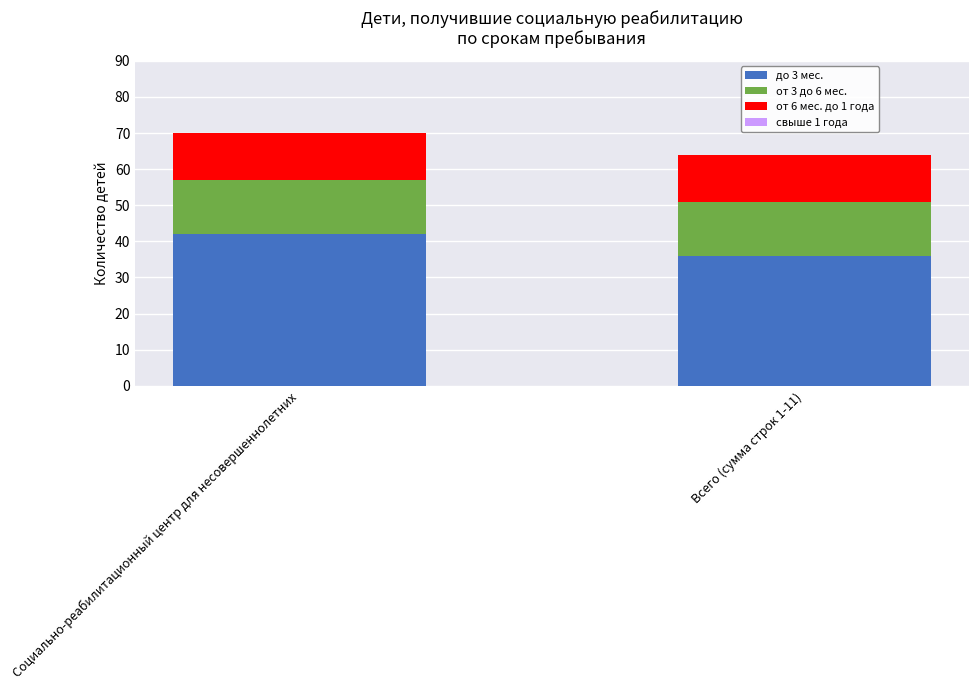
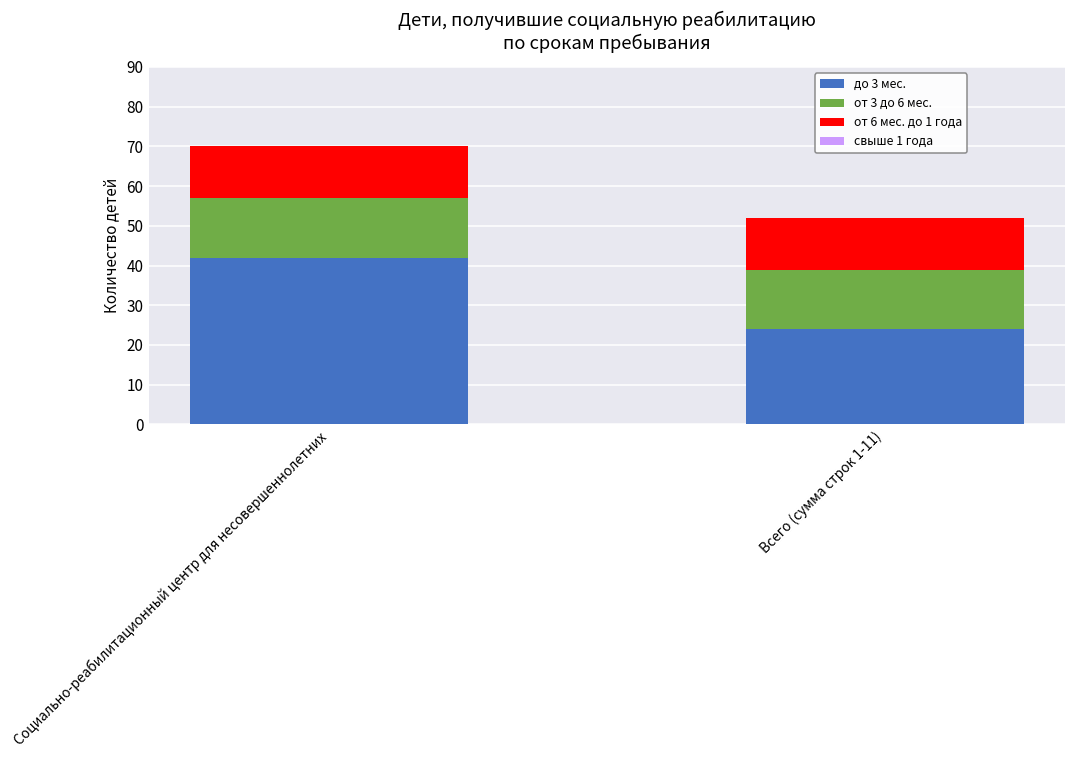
  {
    "до 3 мес.": {
      "Социально-реабилитационный центр для несовершеннолетних": 42,
-     "Всего (сумма строк 1-11)": 36
+     "Всего (сумма строк 1-11)": 24
    },
    "от 3 до 6 мес.": {
      "Социально-реабилитационный центр для несовершеннолетних": 15,
      "Всего (сумма строк 1-11)": 15
    }
  }
